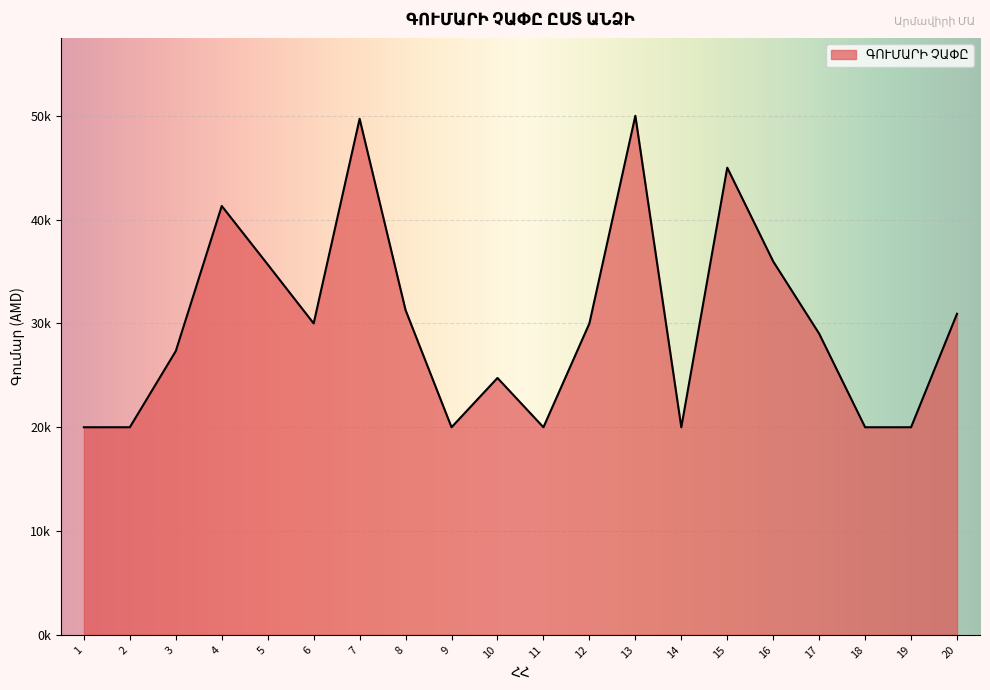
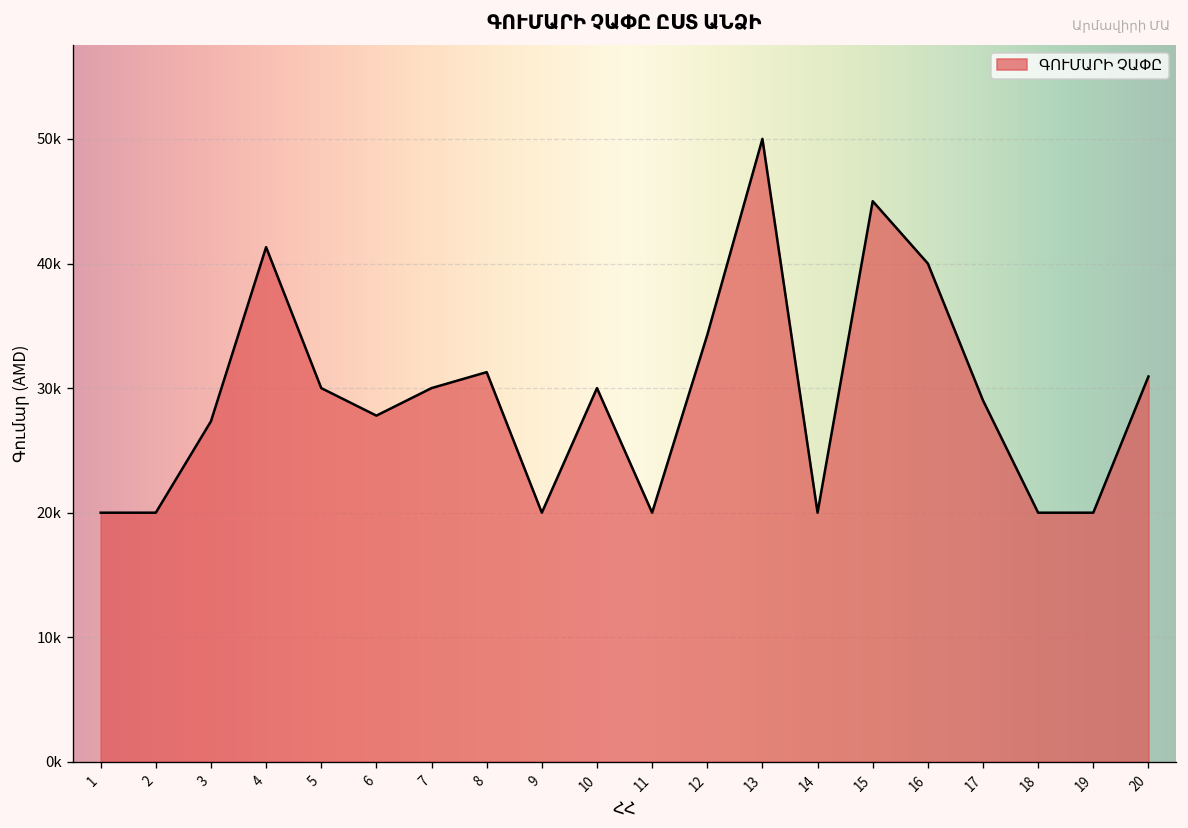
  {
    "1": 20000,
    "2": 20000,
    "3": 27300,
    "4": 41300,
-   "5": 35700,
-   "6": 30000,
-   "7": 49700,
+   "5": 30000,
+   "6": 27800,
+   "7": 30000,
    "8": 31300,
    "9": 20000,
-   "10": 24700,
+   "10": 30000,
    "11": 20000,
-   "12": 30000,
+   "12": 34300,
    "13": 50000,
    "14": 20000,
    "15": 45000,
-   "16": 36000,
+   "16": 40000,
    "17": 29000,
    "18": 20000,
    "19": 20000,
    "20": 30900
  }
